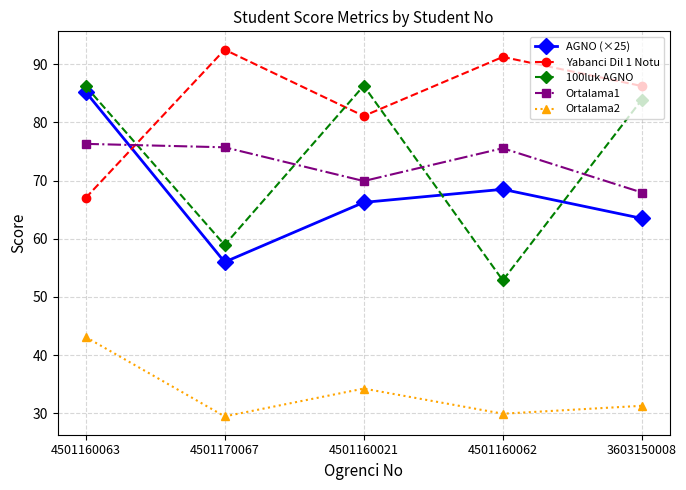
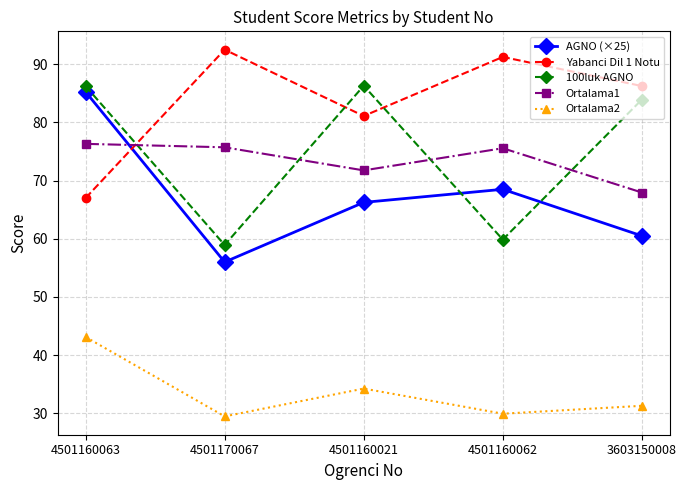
  {
    "AGNO (×25)": {
      "4501160063": 85,
      "4501170067": 56,
      "4501160021": 66,
      "4501160062": 69,
-     "3603150008": 64
+     "3603150008": 61
    },
    "Yabanci Dil 1 Notu": {
      "4501160063": 67,
      "4501170067": 93,
      "4501160021": 81,
      "4501160062": 91
    },
    "100luk AGNO": {
      "4501160063": 86,
      "4501170067": 59,
      "4501160021": 86,
-     "4501160062": 53
+     "4501160062": 60
    },
    "Ortalama1": {
      "4501160063": 76,
      "4501170067": 76,
-     "4501160021": 70,
+     "4501160021": 72,
      "4501160062": 76,
      "3603150008": 68
    },
    "Ortalama2": {
      "4501160063": 43,
      "4501170067": 29,
      "4501160021": 34,
      "4501160062": 30,
      "3603150008": 31
    }
  }
